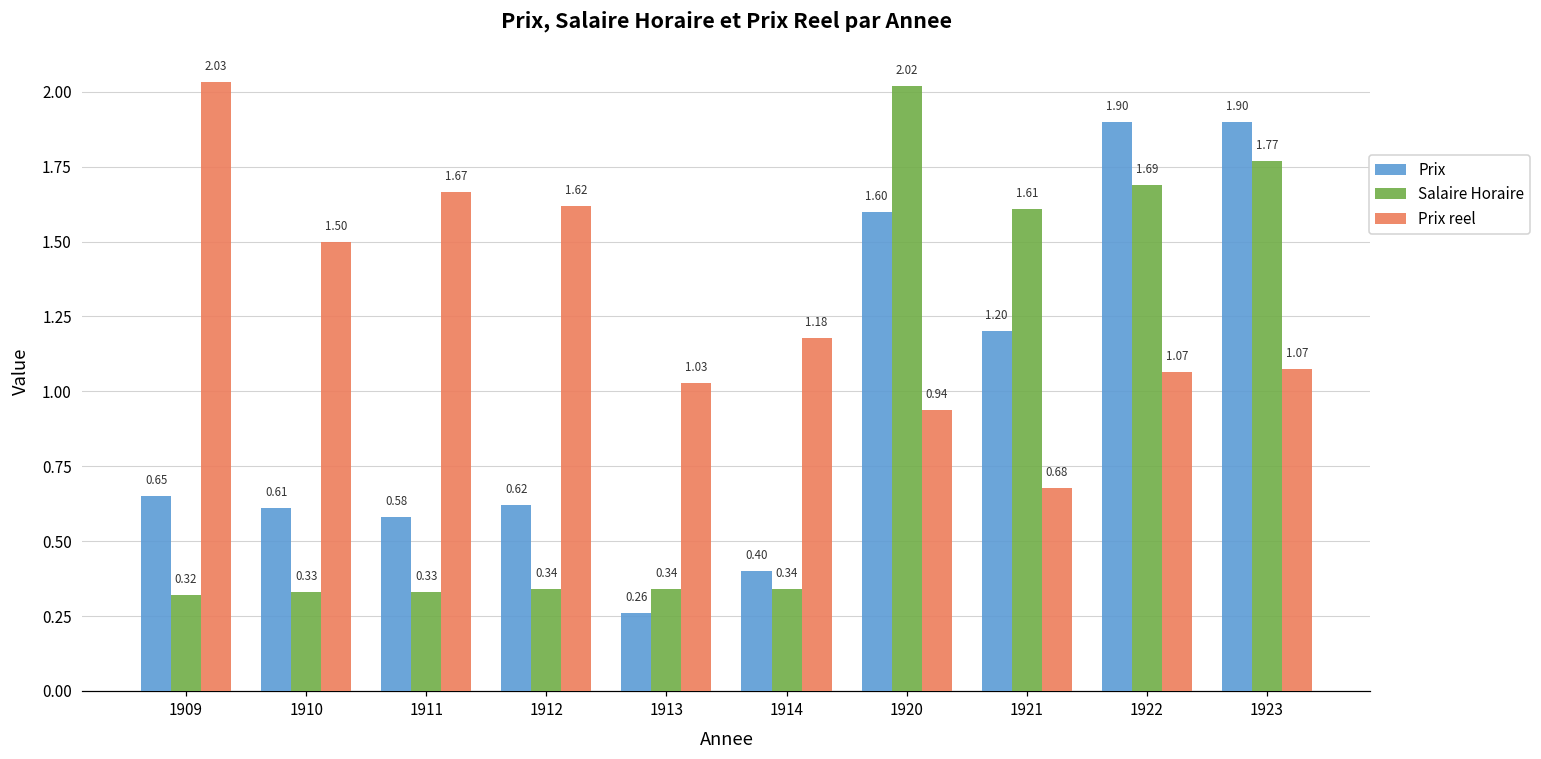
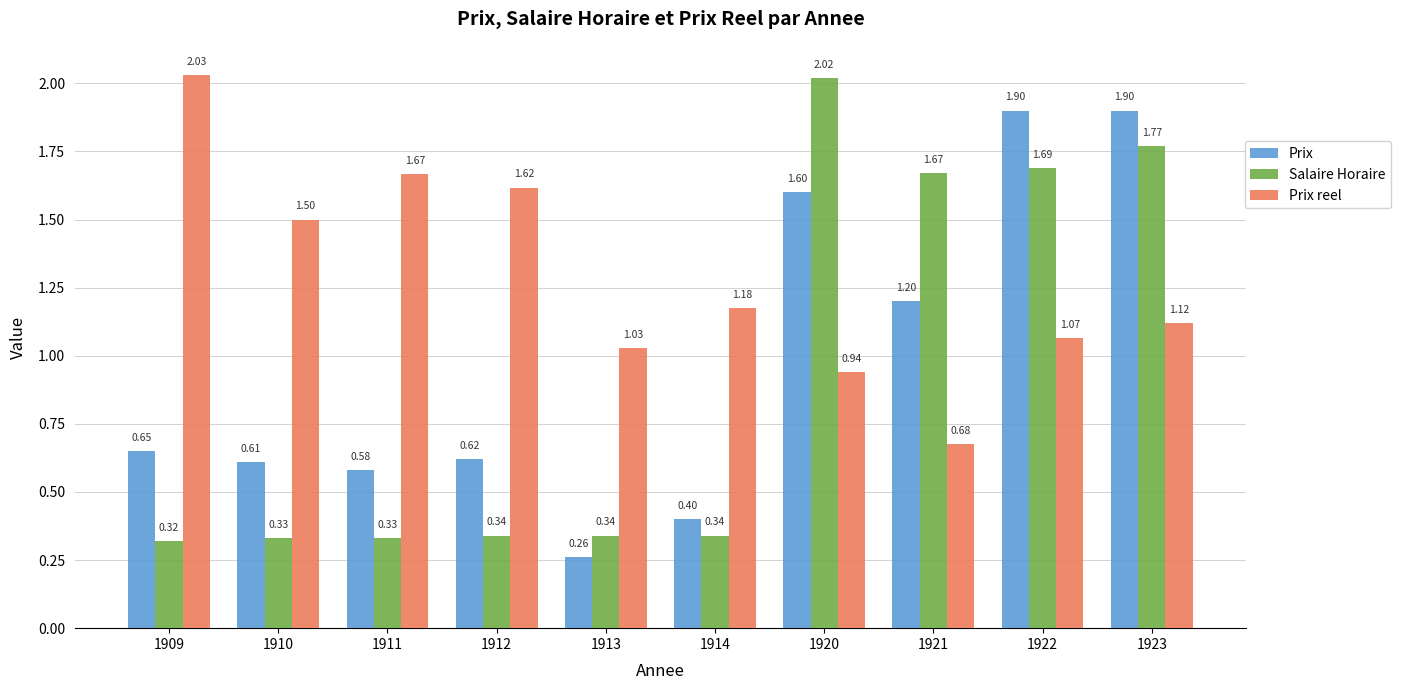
  {
    "Prix": {
      "1909": 0.65,
      "1910": 0.61,
      "1911": 0.58,
      "1912": 0.62,
      "1913": 0.26,
      "1914": 0.40,
      "1920": 1.60,
      "1921": 1.20,
      "1922": 1.90,
      "1923": 1.90
    },
    "Salaire Horaire": {
      "1909": 0.32,
      "1910": 0.33,
      "1911": 0.33,
      "1912": 0.34,
      "1913": 0.34,
      "1914": 0.34,
      "1920": 2.02,
-     "1921": 1.61,
+     "1921": 1.67,
      "1922": 1.69,
      "1923": 1.77
    },
    "Prix reel": {
      "1909": 2.03,
      "1910": 1.50,
      "1911": 1.67,
      "1912": 1.62,
      "1913": 1.03,
      "1914": 1.18,
      "1920": 0.94,
      "1921": 0.68,
      "1922": 1.07,
-     "1923": 1.07
+     "1923": 1.12
    }
  }
